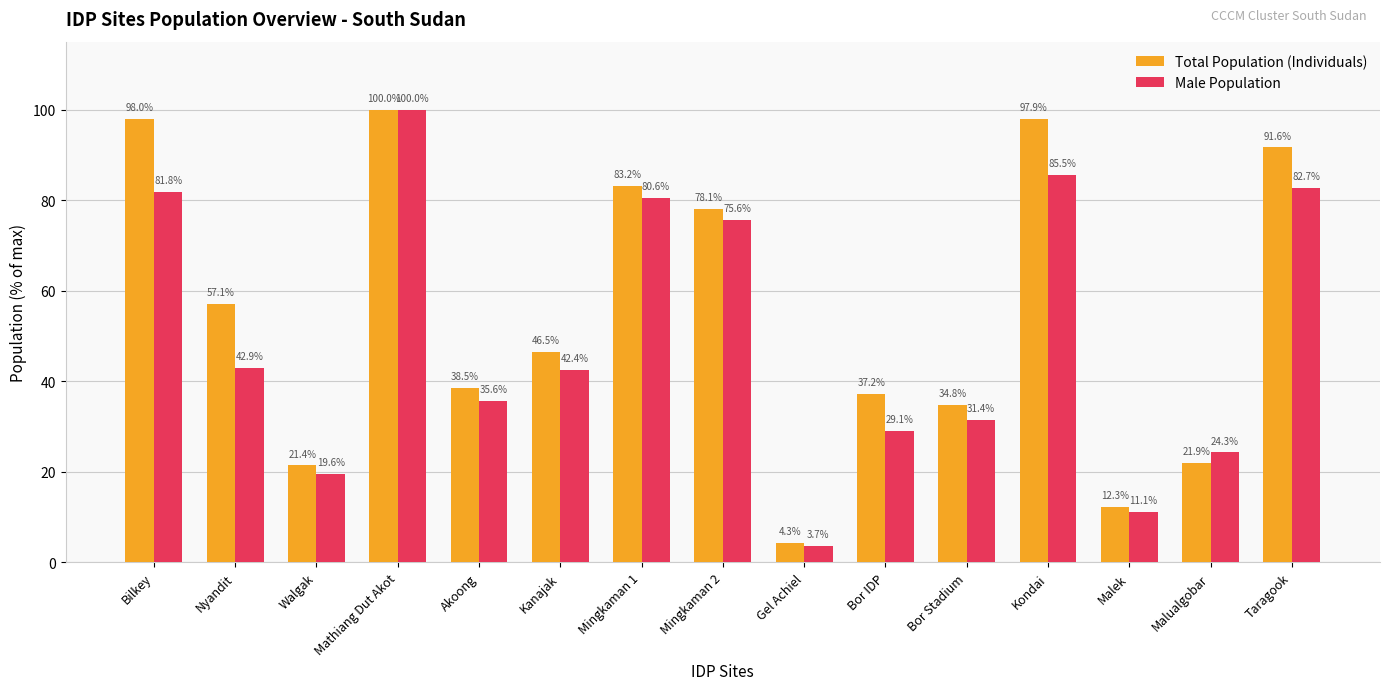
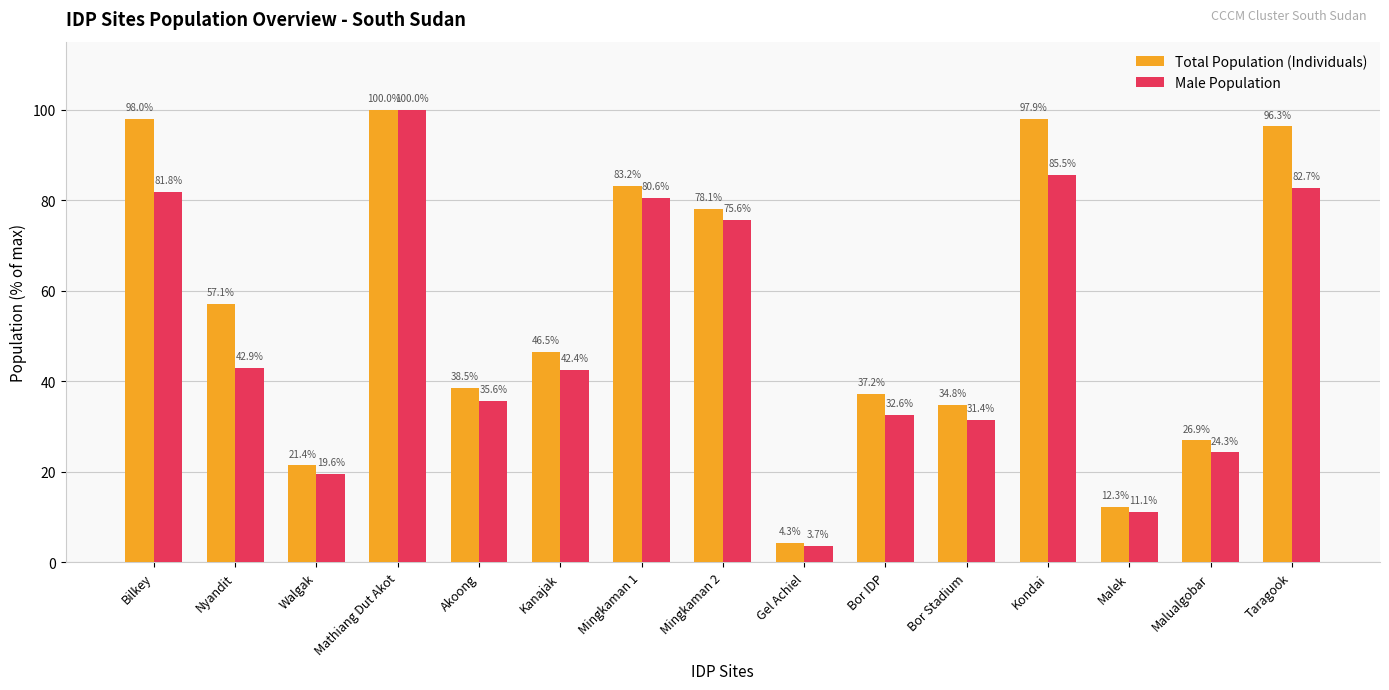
  {
    "Total Population (Individuals)": {
      "Bilkey": "98.0%",
      "Nyandit": "57.1%",
      "Walgak": "21.4%",
      "Akoong": "38.5%",
      "Kanajak": "46.5%",
      "Mingkaman 1": "83.2%",
      "Mingkaman 2": "78.1%",
      "Gel Achiel": "4.3%",
      "Bor IDP": "37.2%",
      "Bor Stadium": "34.8%",
      "Kondai": "97.9%",
      "Malek": "12.3%",
-     "Malualgobar": "21.9%",
-     "Taragook": "91.6%"
+     "Malualgobar": "26.9%",
+     "Taragook": "96.3%"
    },
    "Male Population": {
      "Bilkey": "81.8%",
      "Nyandit": "42.9%",
      "Walgak": "19.6%",
      "Akoong": "35.6%",
      "Kanajak": "42.4%",
      "Mingkaman 1": "80.6%",
      "Mingkaman 2": "75.6%",
      "Gel Achiel": "3.7%",
-     "Bor IDP": "29.1%",
+     "Bor IDP": "32.6%",
      "Bor Stadium": "31.4%",
      "Kondai": "85.5%",
      "Malek": "11.1%",
      "Malualgobar": "24.3%",
      "Taragook": "82.7%"
    }
  }
